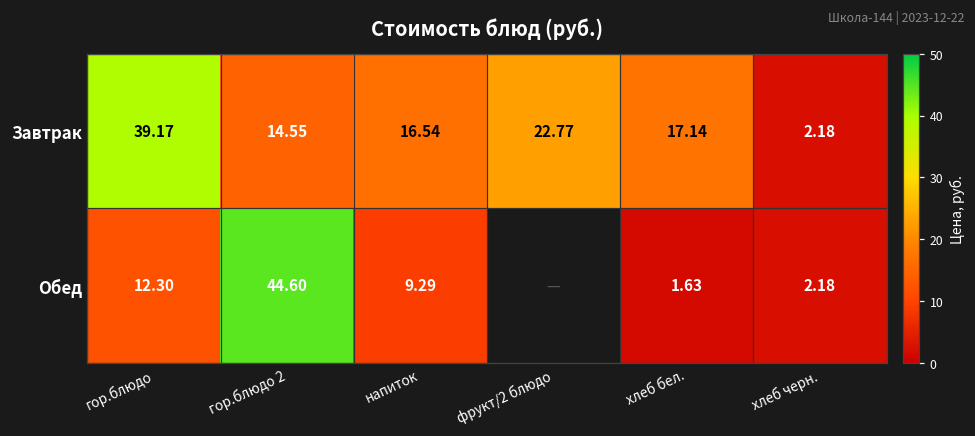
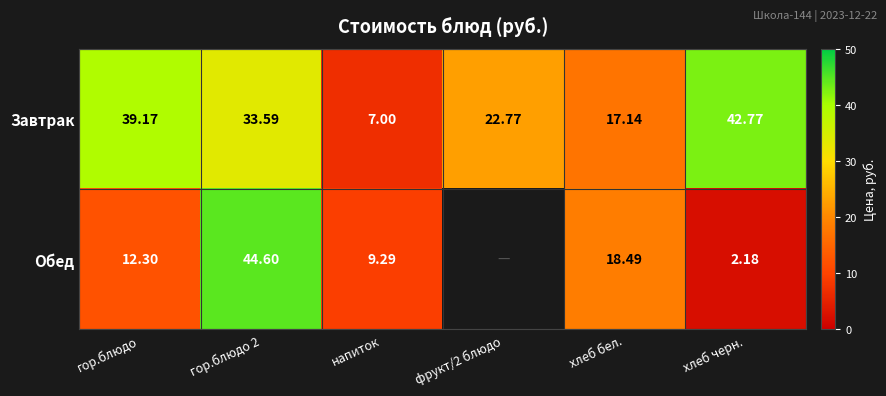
  {
    "Завтрак": {
      "гор.блюдо": 39.17,
-     "гор.блюдо 2": 14.55,
-     "напиток": 16.54,
+     "гор.блюдо 2": 33.59,
+     "напиток": 7.00,
      "фрукт/2 блюдо": 22.77,
      "хлеб бел.": 17.14,
-     "хлеб черн.": 2.18
+     "хлеб черн.": 42.77
    },
    "Обед": {
      "гор.блюдо": 12.30,
      "гор.блюдо 2": 44.60,
      "напиток": 9.29,
-     "хлеб бел.": 1.63,
+     "хлеб бел.": 18.49,
      "хлеб черн.": 2.18
    }
  }
